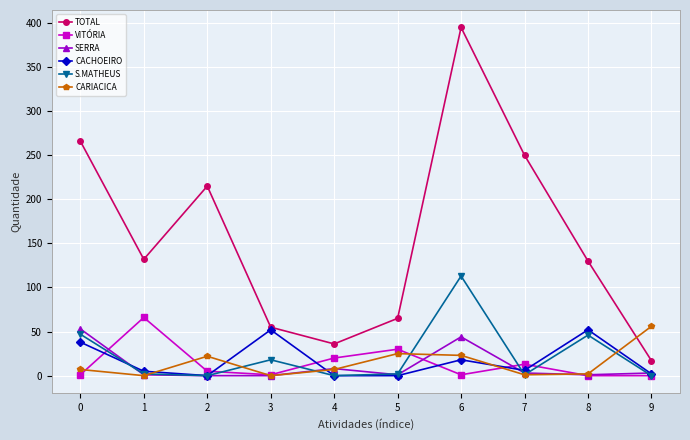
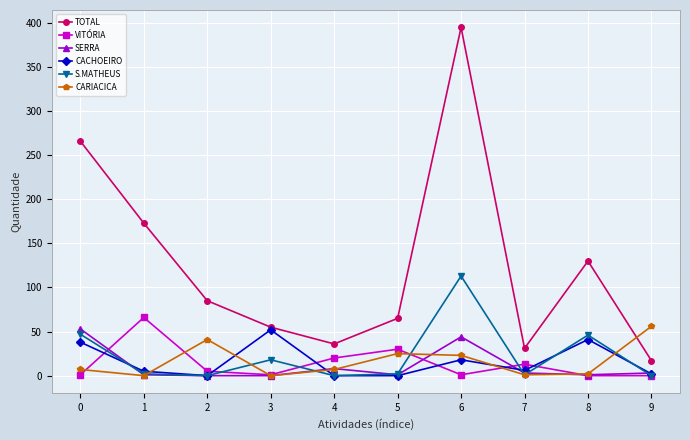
  {
    "TOTAL": {
      "0": 270,
-     "1": 130,
-     "2": 220,
+     "1": 170,
+     "2": 90,
      "3": 60,
      "4": 40,
      "5": 70,
      "6": 400,
-     "7": 250,
+     "7": 30,
      "8": 130,
      "9": 20
    },
    "CACHOEIRO": {
      "0": 40,
      "1": 10,
      "3": 50,
      "6": 20,
      "7": 10,
-     "8": 50
+     "8": 40
    },
    "S.MATHEUS": {
      "0": 50,
      "3": 20,
      "6": 110,
      "8": 50
    },
    "CARIACICA": {
      "0": 10,
-     "2": 20,
+     "2": 40,
      "5": 30,
      "6": 20,
      "9": 60
    }
  }
